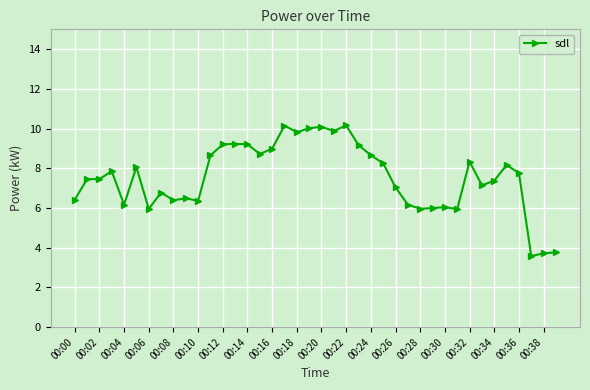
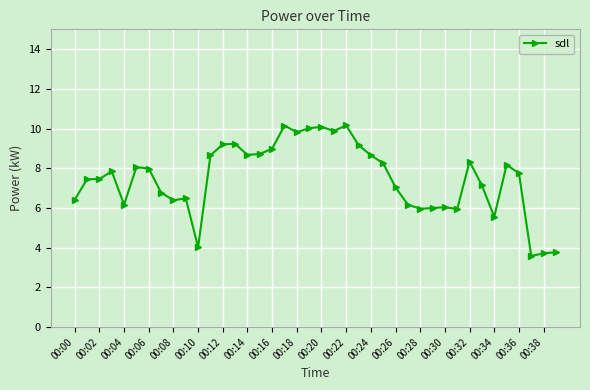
  {
    "00:00": 6.4,
    "00:02": 7.5,
    "00:04": 6.2,
-   "00:06": 6.0,
+   "00:06": 8.0,
    "00:08": 6.4,
-   "00:10": 6.4,
+   "00:10": 4.0,
    "00:12": 9.2,
-   "00:14": 9.2,
+   "00:14": 8.7,
    "00:16": 9.0,
    "00:18": 9.8,
    "00:20": 10.1,
    "00:22": 10.2,
    "00:24": 8.7,
    "00:26": 7.0,
    "00:28": 6.0,
    "00:30": 6.0,
    "00:32": 8.3,
-   "00:34": 7.4,
+   "00:34": 5.6,
    "00:36": 7.8,
    "00:38": 3.7
  }
